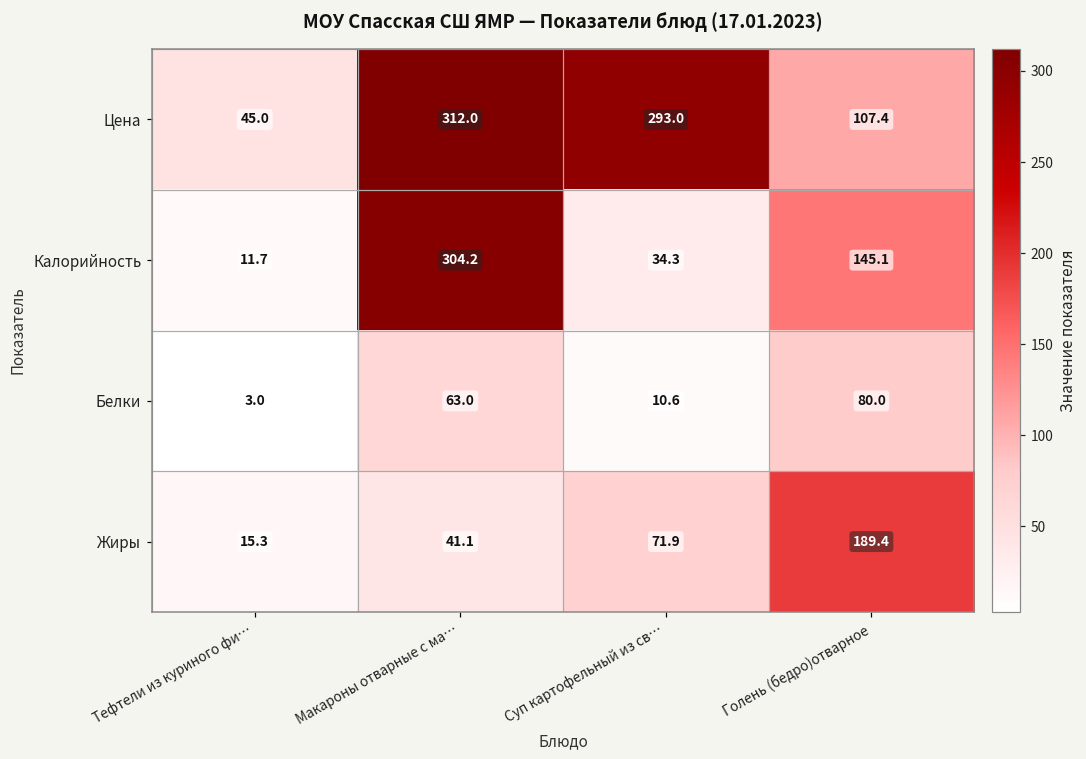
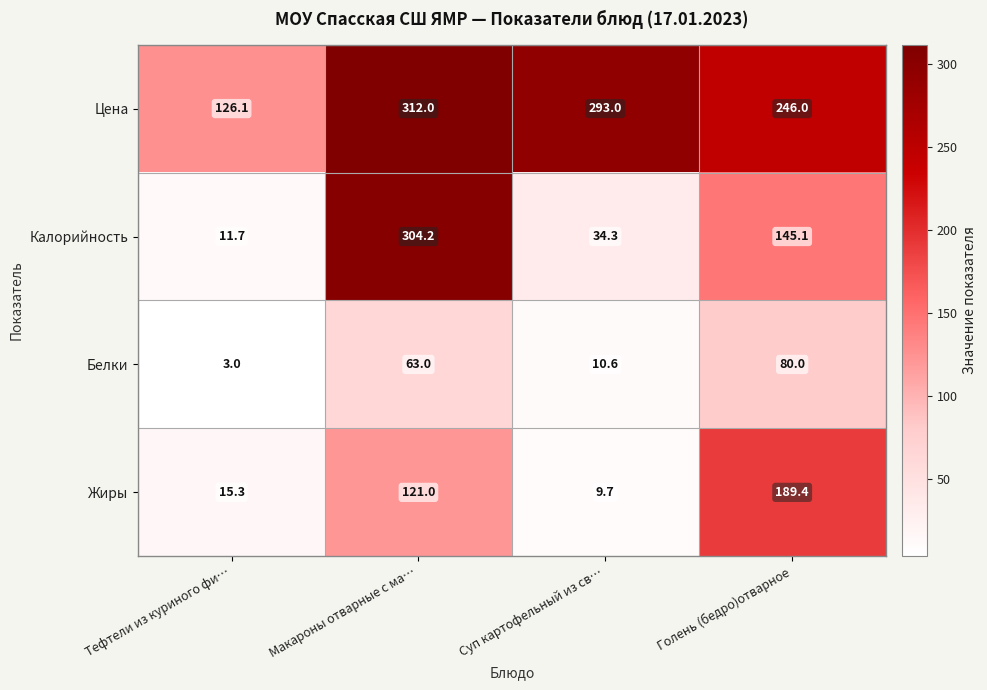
  {
    "Цена": {
-     "Тефтели из куриного фи…": 45.0,
-     "Голень (бедро)отварное": 107.4
+     "Тефтели из куриного фи…": 126.1,
+     "Голень (бедро)отварное": 246.0
    },
    "Жиры": {
-     "Макароны отварные с ма…": 41.1,
-     "Суп картофельный из св…": 71.9
+     "Макароны отварные с ма…": 121.0,
+     "Суп картофельный из св…": 9.7
    }
  }
